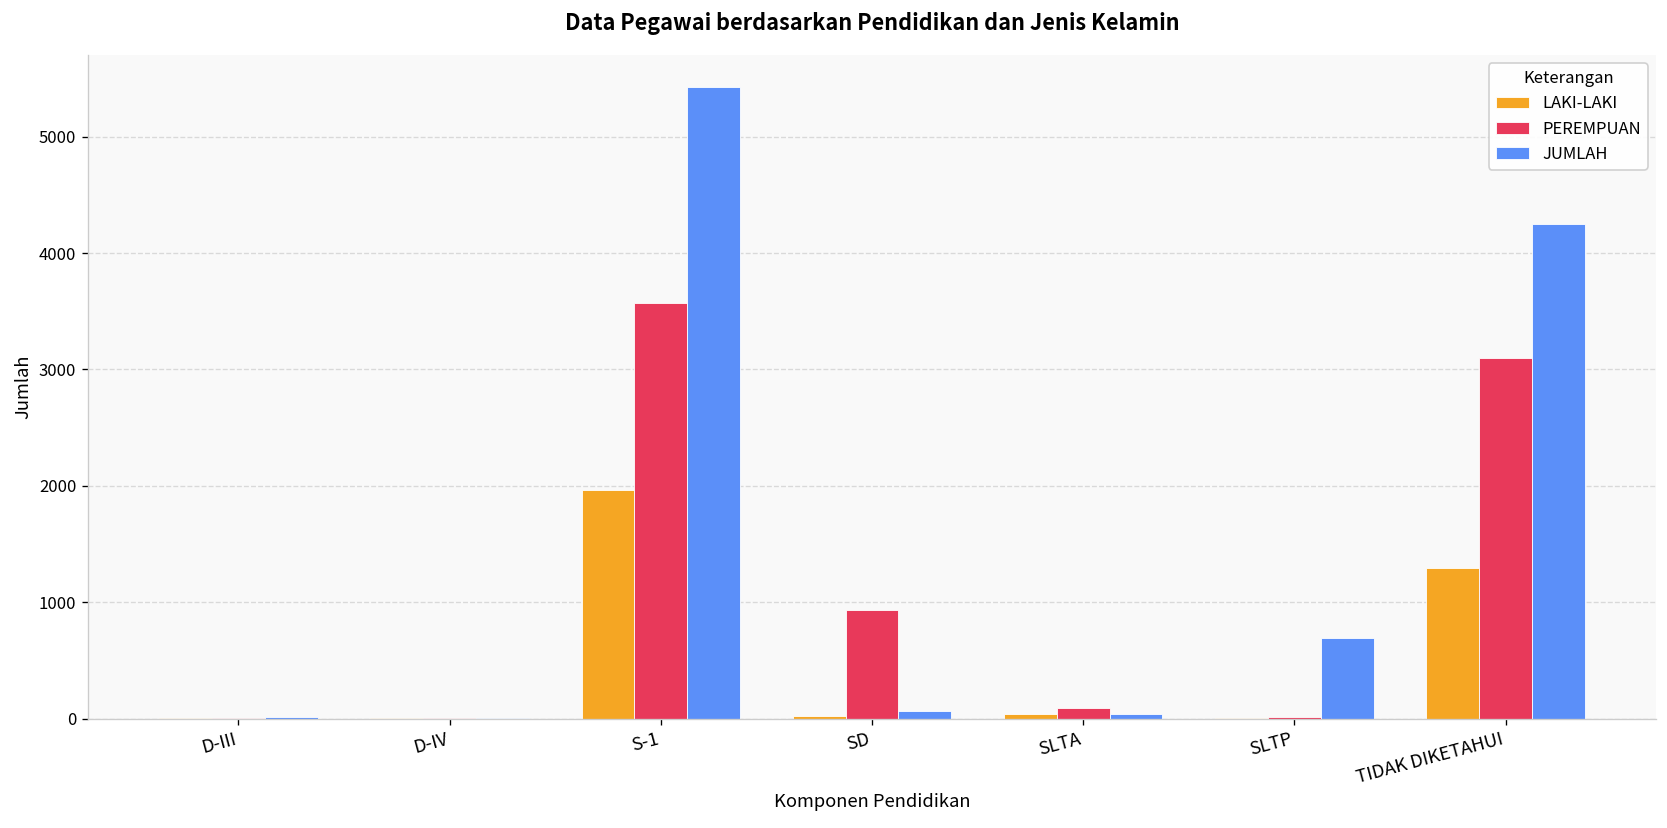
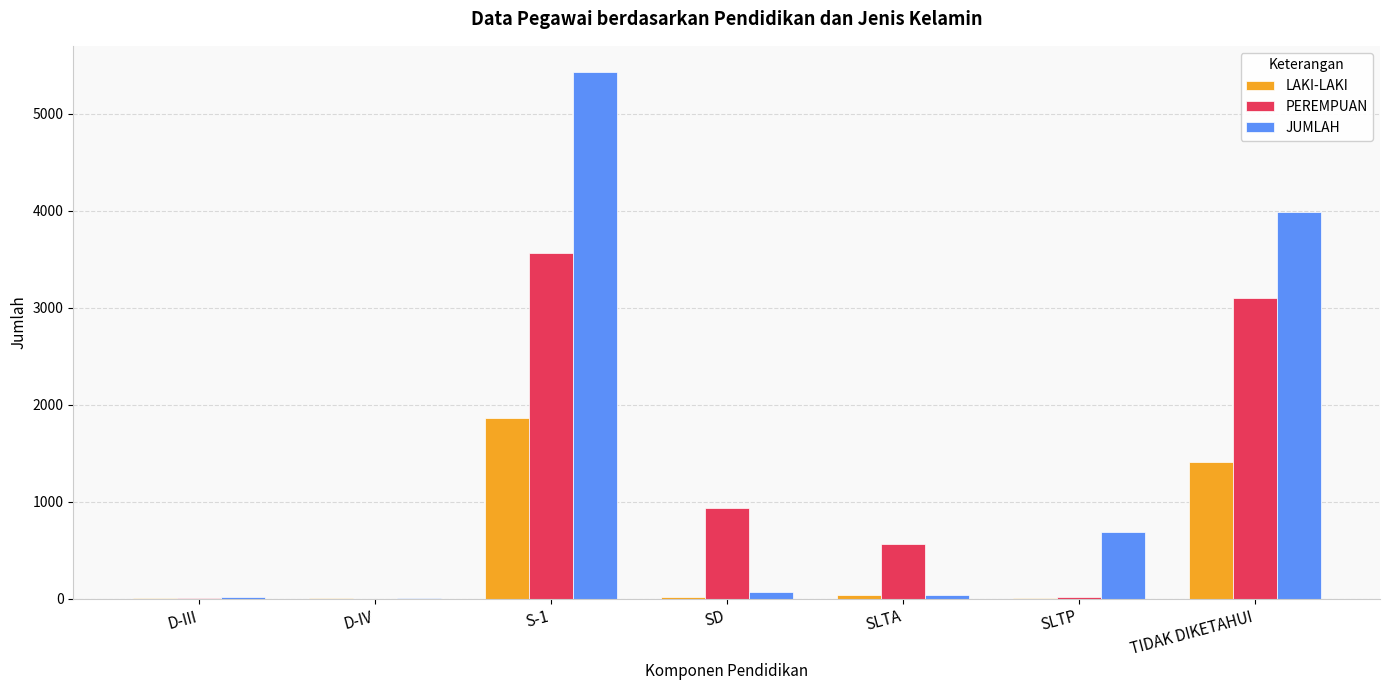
  {
    "LAKI-LAKI": {
-     "S-1": 2000,
+     "S-1": 1900,
      "SLTA": 0,
-     "TIDAK DIKETAHUI": 1300
+     "TIDAK DIKETAHUI": 1400
    },
    "PEREMPUAN": {
      "S-1": 3600,
      "SD": 900,
-     "SLTA": 100,
+     "SLTA": 600,
      "TIDAK DIKETAHUI": 3100
    },
    "JUMLAH": {
      "S-1": 5400,
      "SD": 100,
      "SLTA": 0,
      "SLTP": 700,
-     "TIDAK DIKETAHUI": 4300
+     "TIDAK DIKETAHUI": 4000
    }
  }
